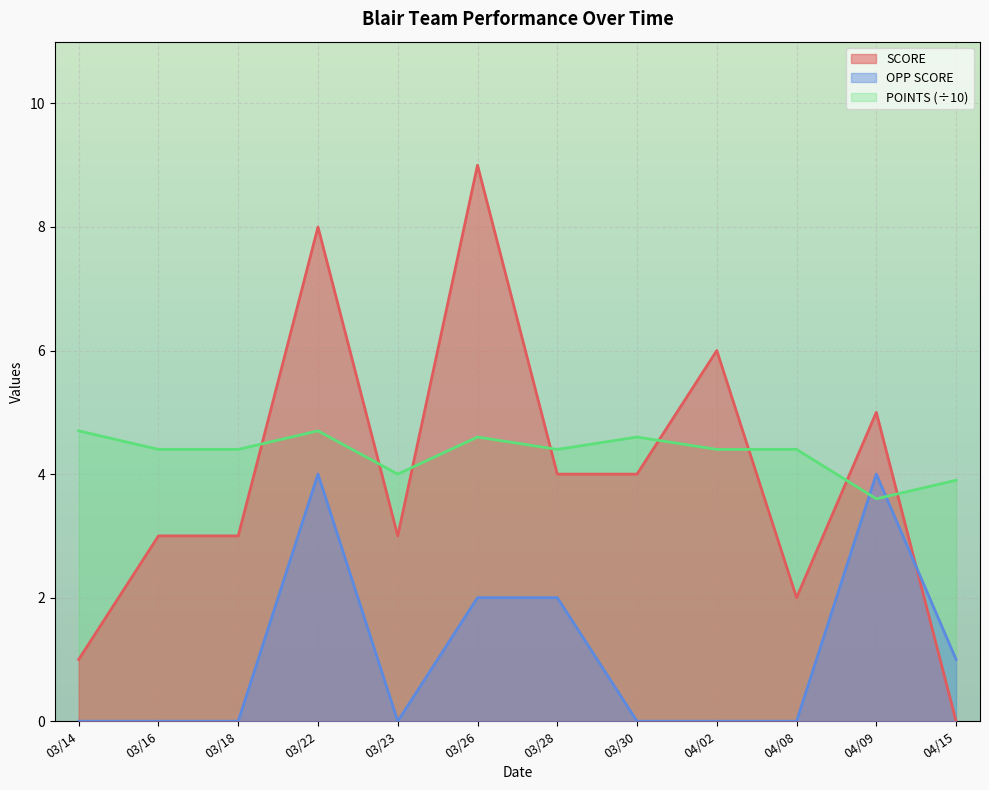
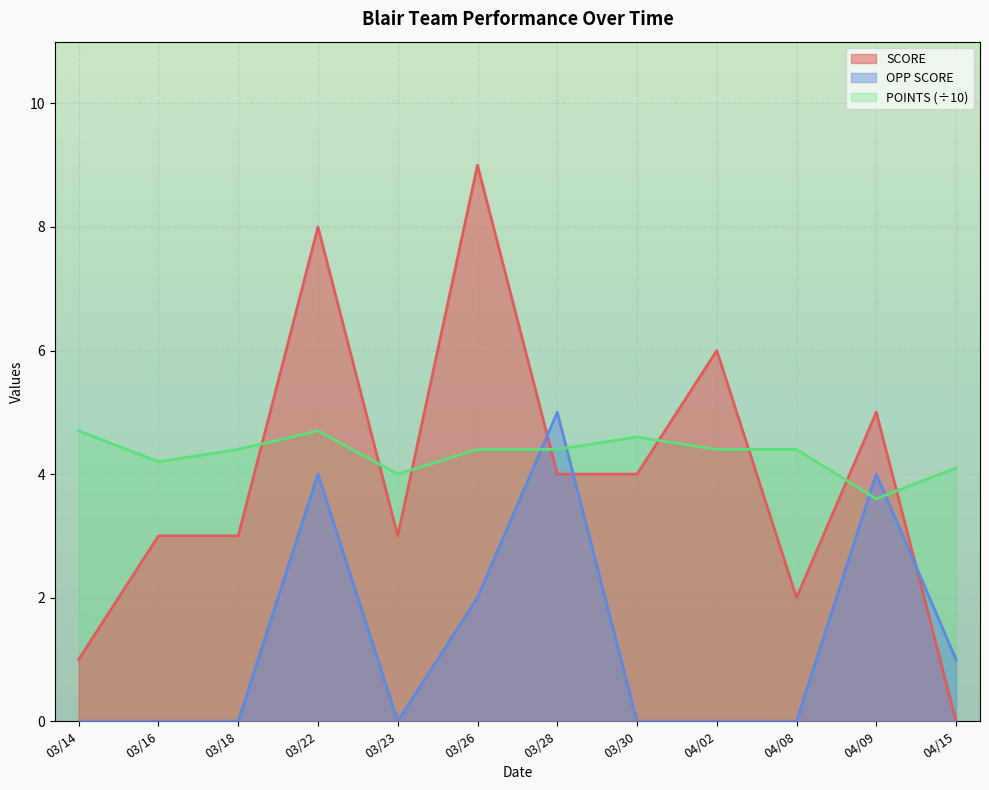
  {
    "SCORE": {
      "03/14": 1.0,
      "03/16": 3.0,
      "03/18": 3.0,
      "03/22": 8.0,
      "03/23": 3.0,
      "03/26": 9.0,
      "03/28": 4.0,
      "03/30": 4.0,
      "04/02": 6.0,
      "04/08": 2.0,
      "04/09": 5.0,
      "04/15": 0.0
    },
    "OPP SCORE": {
      "03/14": 0,
      "03/16": 0,
      "03/18": 0,
      "03/22": 4,
      "03/23": 0,
      "03/26": 2,
-     "03/28": 2,
+     "03/28": 5,
      "03/30": 0,
      "04/02": 0,
      "04/08": 0,
      "04/09": 4,
      "04/15": 1
    },
    "POINTS (÷10)": {
      "03/14": 4.7,
-     "03/16": 4.4,
+     "03/16": 4.2,
      "03/18": 4.4,
      "03/22": 4.7,
      "03/23": 4.0,
-     "03/26": 4.6,
+     "03/26": 4.4,
      "03/28": 4.4,
      "03/30": 4.6,
      "04/02": 4.4,
      "04/08": 4.4,
      "04/09": 3.6,
-     "04/15": 3.9
+     "04/15": 4.1
    }
  }
